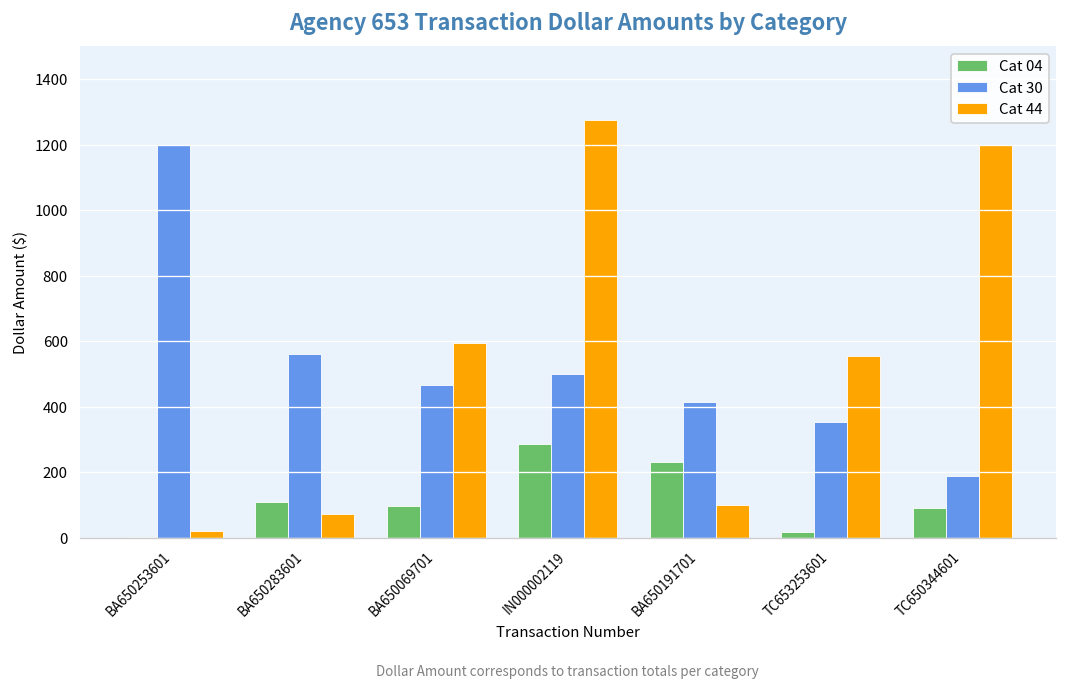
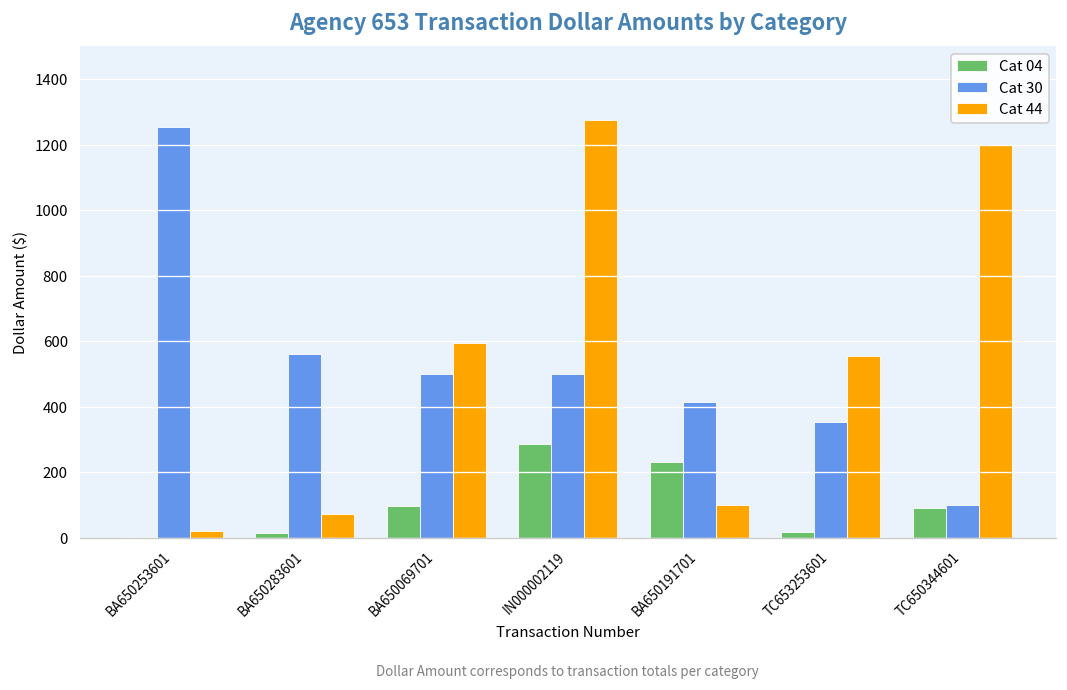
  {
    "Cat 04": {
-     "BA650283601": 110,
+     "BA650283601": 20,
      "BA650069701": 100,
      "IN000002119": 290,
      "BA650191701": 230,
      "TC653253601": 20,
      "TC650344601": 90
    },
    "Cat 30": {
-     "BA650253601": 1200,
+     "BA650253601": 1250,
      "BA650283601": 560,
-     "BA650069701": 470,
+     "BA650069701": 500,
      "IN000002119": 500,
      "BA650191701": 420,
      "TC653253601": 350,
-     "TC650344601": 190
+     "TC650344601": 100
    },
    "Cat 44": {
      "BA650253601": 20,
      "BA650283601": 70,
      "BA650069701": 600,
      "IN000002119": 1280,
      "BA650191701": 100,
      "TC653253601": 560,
      "TC650344601": 1200
    }
  }
